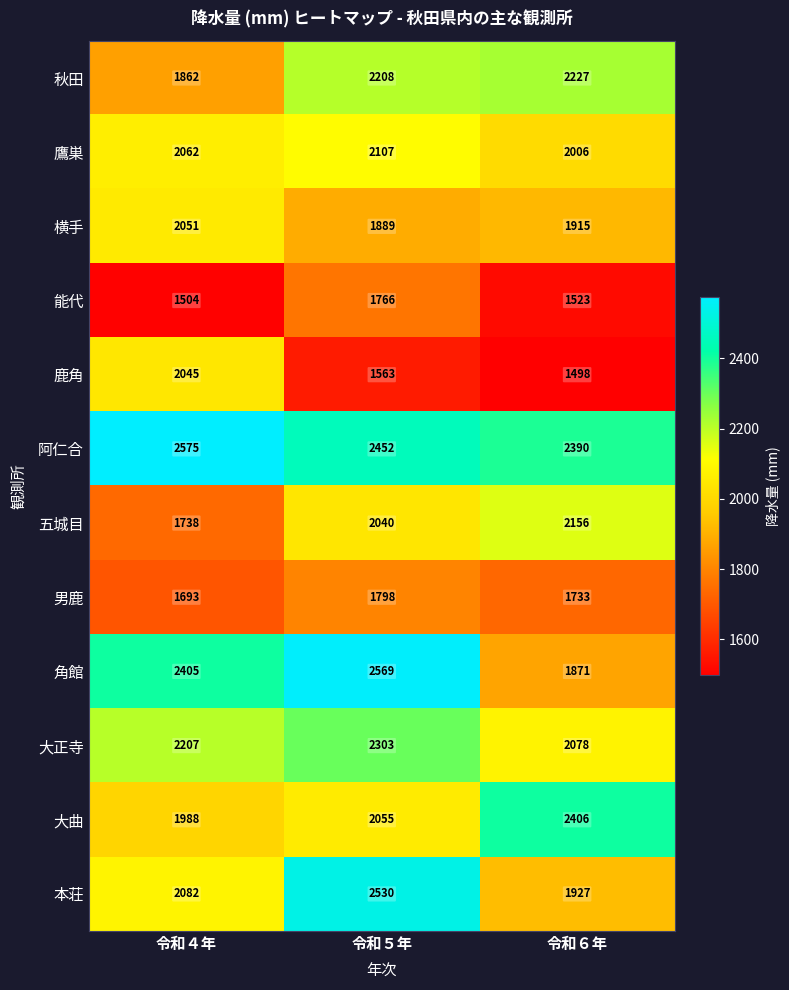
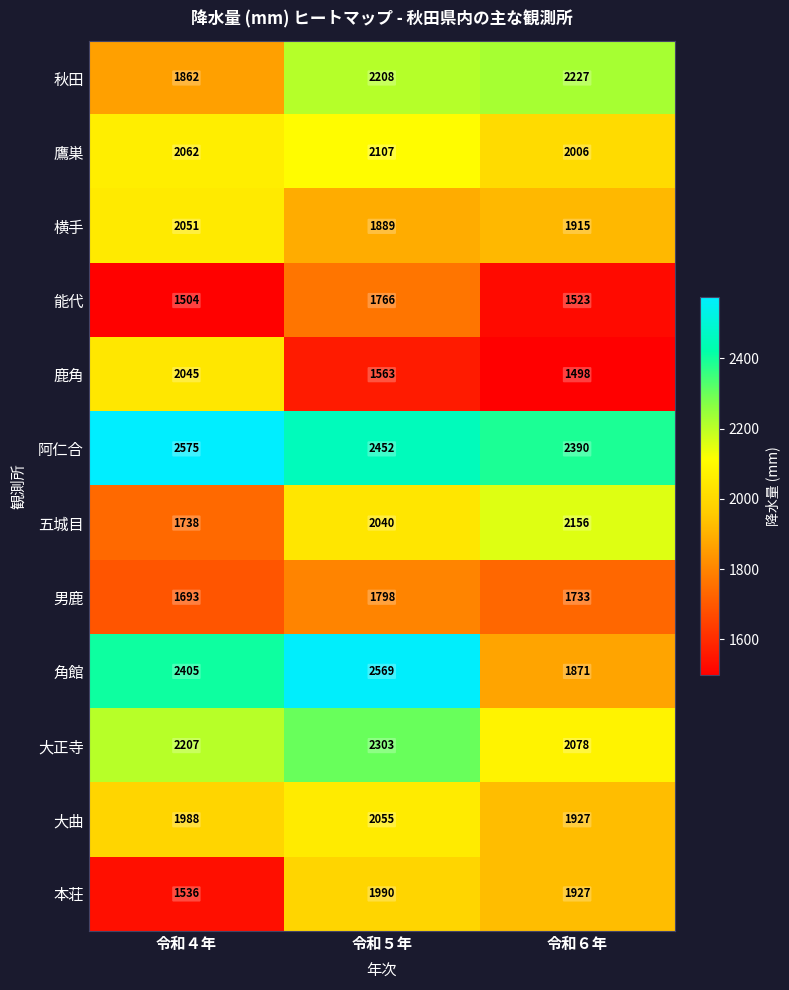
  {
    "大曲": {
-     "令和６年": 2406
+     "令和６年": 1927
    },
    "本荘": {
-     "令和４年": 2082,
-     "令和５年": 2530
+     "令和４年": 1536,
+     "令和５年": 1990
    }
  }
